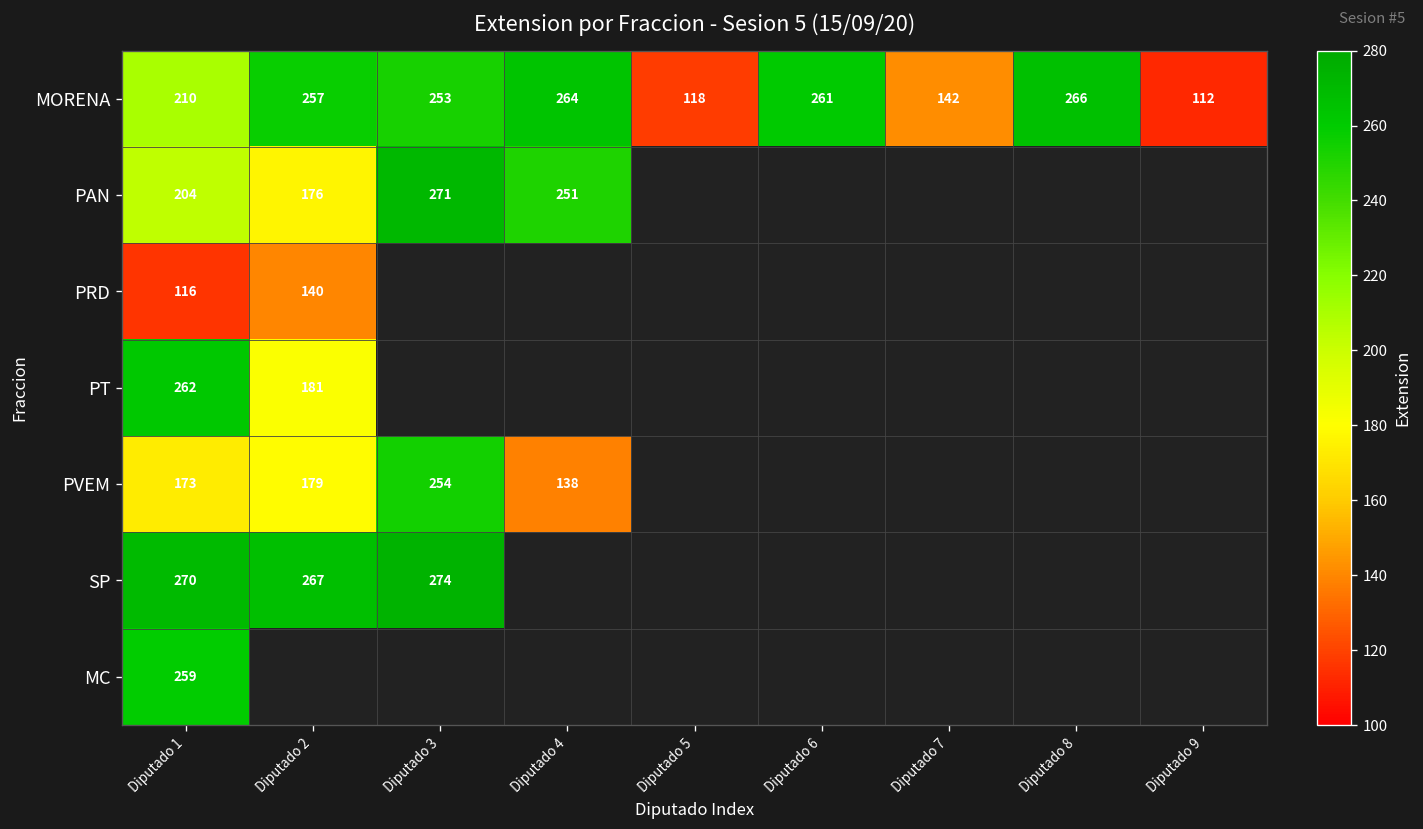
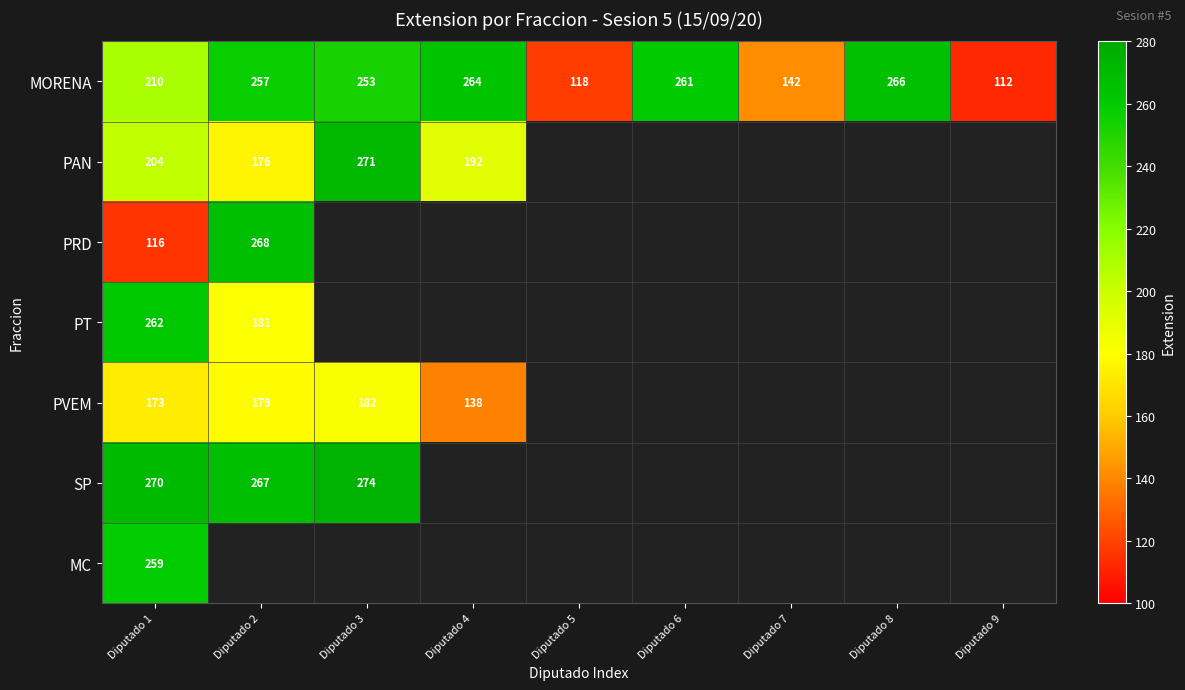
  {
    "MORENA": {
      "Diputado 1": 210,
      "Diputado 2": 257,
      "Diputado 3": 253,
      "Diputado 4": 264,
      "Diputado 5": 118,
      "Diputado 6": 261,
      "Diputado 7": 142,
      "Diputado 8": 266,
      "Diputado 9": 112
    },
    "PAN": {
      "Diputado 1": 204,
      "Diputado 2": 176,
      "Diputado 3": 271,
-     "Diputado 4": 251
+     "Diputado 4": 192
    },
    "PRD": {
      "Diputado 1": 116,
-     "Diputado 2": 140
+     "Diputado 2": 268
    },
    "PT": {
      "Diputado 1": 262,
      "Diputado 2": 181
    },
    "PVEM": {
      "Diputado 1": 173,
      "Diputado 2": 179,
-     "Diputado 3": 254,
+     "Diputado 3": 182,
      "Diputado 4": 138
    },
    "SP": {
      "Diputado 1": 270,
      "Diputado 2": 267,
      "Diputado 3": 274
    },
    "MC": {
      "Diputado 1": 259
    }
  }
